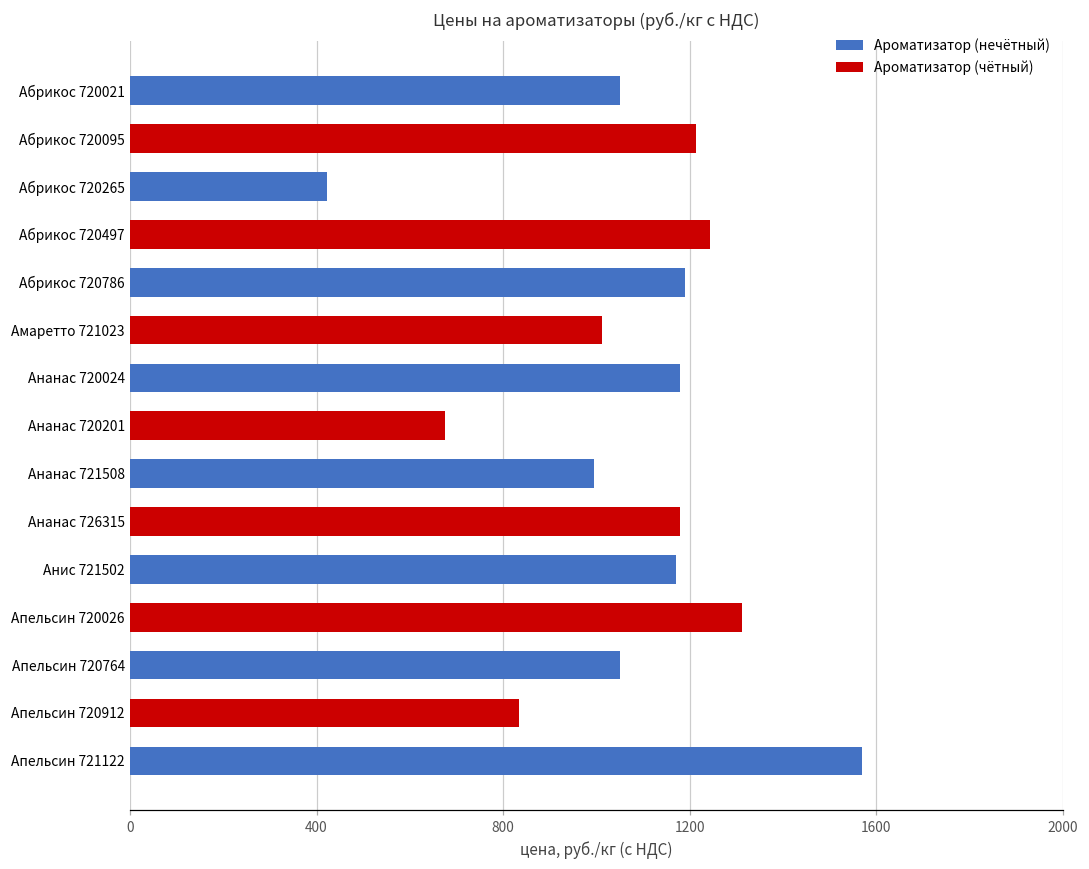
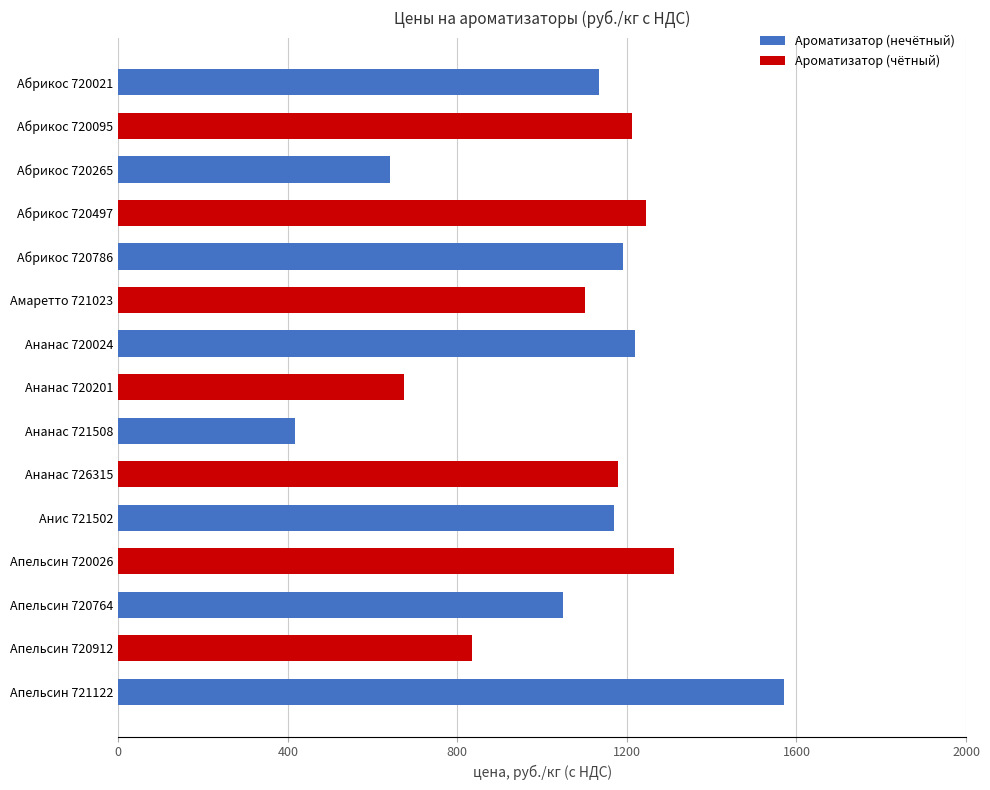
  {
    "Ароматизатор (нечётный)": {
-     "Абрикос 720021": 1050,
-     "Абрикос 720265": 420,
+     "Абрикос 720021": 1140,
+     "Абрикос 720265": 640,
      "Абрикос 720786": 1190,
-     "Ананас 720024": 1180,
-     "Ананас 721508": 1000,
+     "Ананас 720024": 1220,
+     "Ананас 721508": 420,
      "Анис 721502": 1170,
      "Апельсин 720764": 1050,
      "Апельсин 721122": 1570
    },
    "Ароматизатор (чётный)": {
      "Абрикос 720095": 1210,
      "Абрикос 720497": 1240,
-     "Амаретто 721023": 1010,
+     "Амаретто 721023": 1100,
      "Ананас 720201": 680,
      "Ананас 726315": 1180,
      "Апельсин 720026": 1310,
      "Апельсин 720912": 830
    }
  }
